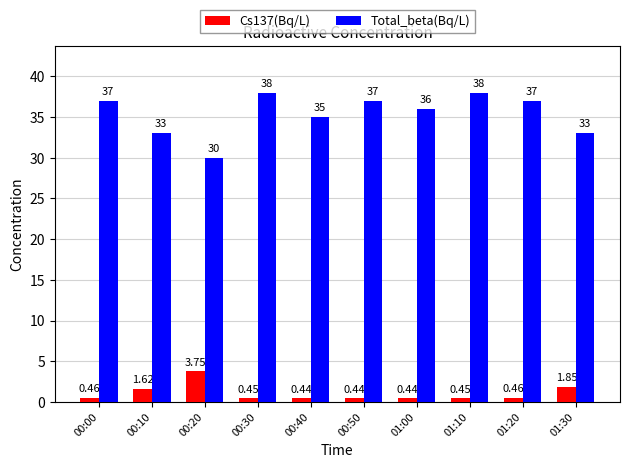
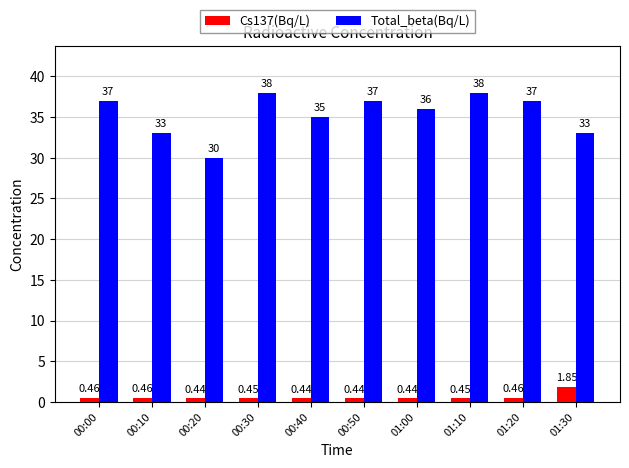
  {
    "Cs137(Bq/L)": {
      "00:00": 0.46,
-     "00:10": 1.62,
-     "00:20": 3.75,
+     "00:10": 0.46,
+     "00:20": 0.44,
      "00:30": 0.45,
      "00:40": 0.44,
      "00:50": 0.44,
      "01:00": 0.44,
      "01:10": 0.45,
      "01:20": 0.46,
      "01:30": 1.85
    },
    "Total_beta(Bq/L)": {
      "00:00": 37,
      "00:10": 33,
      "00:20": 30,
      "00:30": 38,
      "00:40": 35,
      "00:50": 37,
      "01:00": 36,
      "01:10": 38,
      "01:20": 37,
      "01:30": 33
    }
  }
